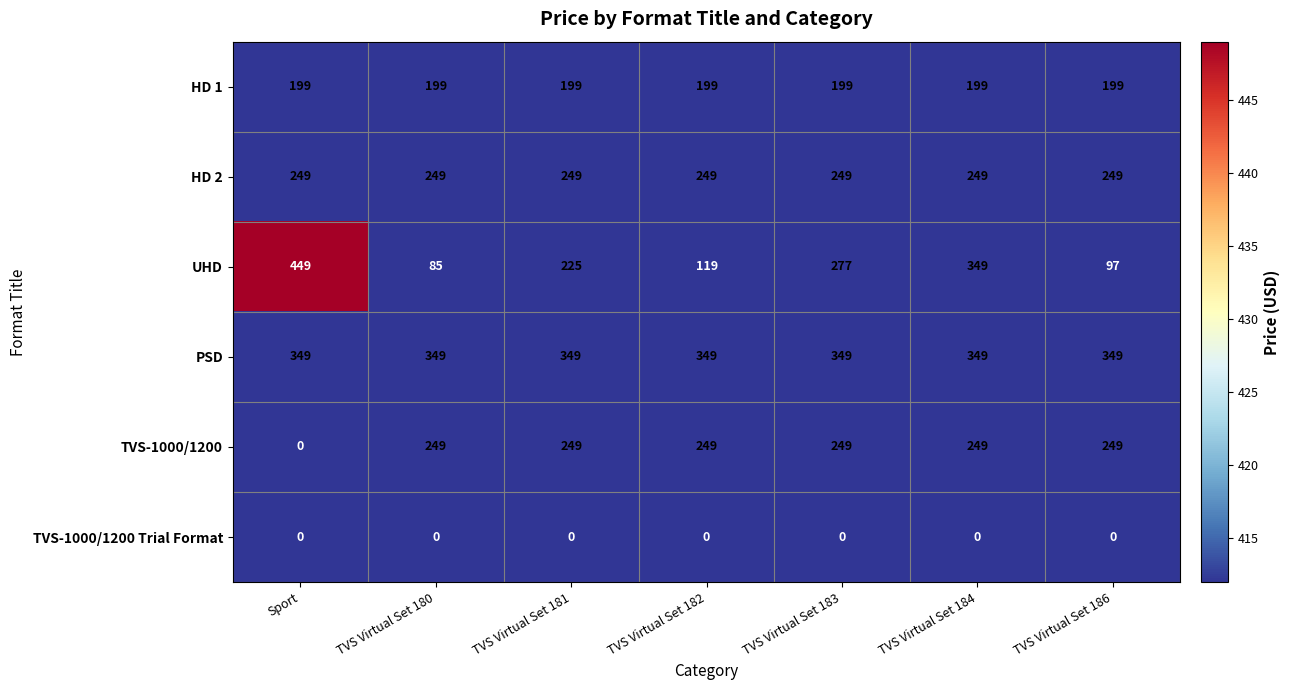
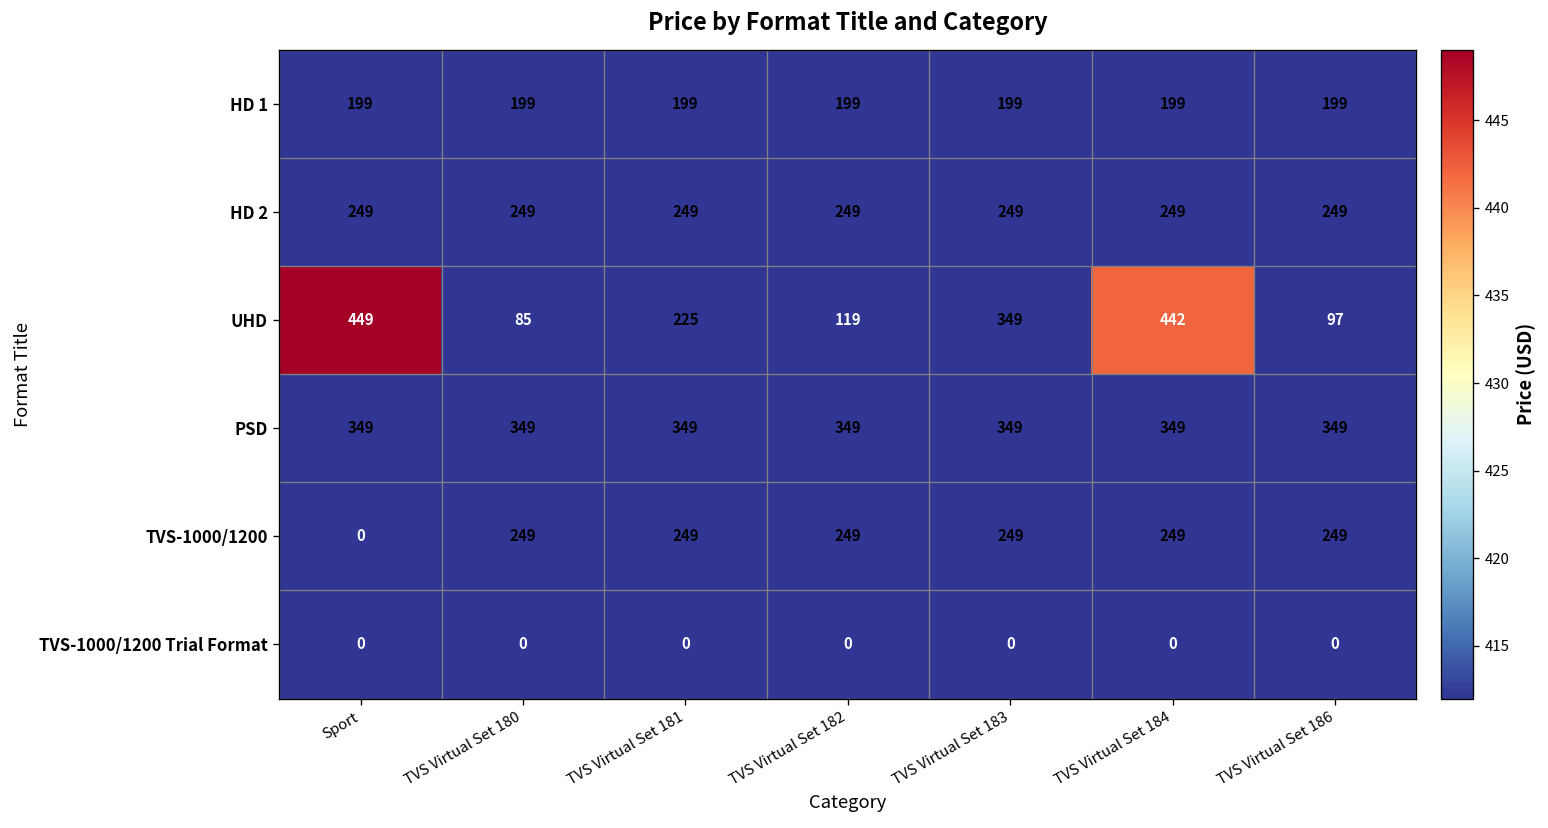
  {
    "HD 1": {
      "Sport": 199,
      "TVS Virtual Set 180": 199,
      "TVS Virtual Set 181": 199,
      "TVS Virtual Set 182": 199,
      "TVS Virtual Set 183": 199,
      "TVS Virtual Set 184": 199,
      "TVS Virtual Set 186": 199
    },
    "HD 2": {
      "Sport": 249,
      "TVS Virtual Set 180": 249,
      "TVS Virtual Set 181": 249,
      "TVS Virtual Set 182": 249,
      "TVS Virtual Set 183": 249,
      "TVS Virtual Set 184": 249,
      "TVS Virtual Set 186": 249
    },
    "UHD": {
      "Sport": 449,
      "TVS Virtual Set 180": 85,
      "TVS Virtual Set 181": 225,
      "TVS Virtual Set 182": 119,
-     "TVS Virtual Set 183": 277,
-     "TVS Virtual Set 184": 349,
+     "TVS Virtual Set 183": 349,
+     "TVS Virtual Set 184": 442,
      "TVS Virtual Set 186": 97
    },
    "PSD": {
      "Sport": 349,
      "TVS Virtual Set 180": 349,
      "TVS Virtual Set 181": 349,
      "TVS Virtual Set 182": 349,
      "TVS Virtual Set 183": 349,
      "TVS Virtual Set 184": 349,
      "TVS Virtual Set 186": 349
    },
    "TVS-1000/1200": {
      "Sport": 0,
      "TVS Virtual Set 180": 249,
      "TVS Virtual Set 181": 249,
      "TVS Virtual Set 182": 249,
      "TVS Virtual Set 183": 249,
      "TVS Virtual Set 184": 249,
      "TVS Virtual Set 186": 249
    },
    "TVS-1000/1200 Trial Format": {
      "Sport": 0,
      "TVS Virtual Set 180": 0,
      "TVS Virtual Set 181": 0,
      "TVS Virtual Set 182": 0,
      "TVS Virtual Set 183": 0,
      "TVS Virtual Set 184": 0,
      "TVS Virtual Set 186": 0
    }
  }
